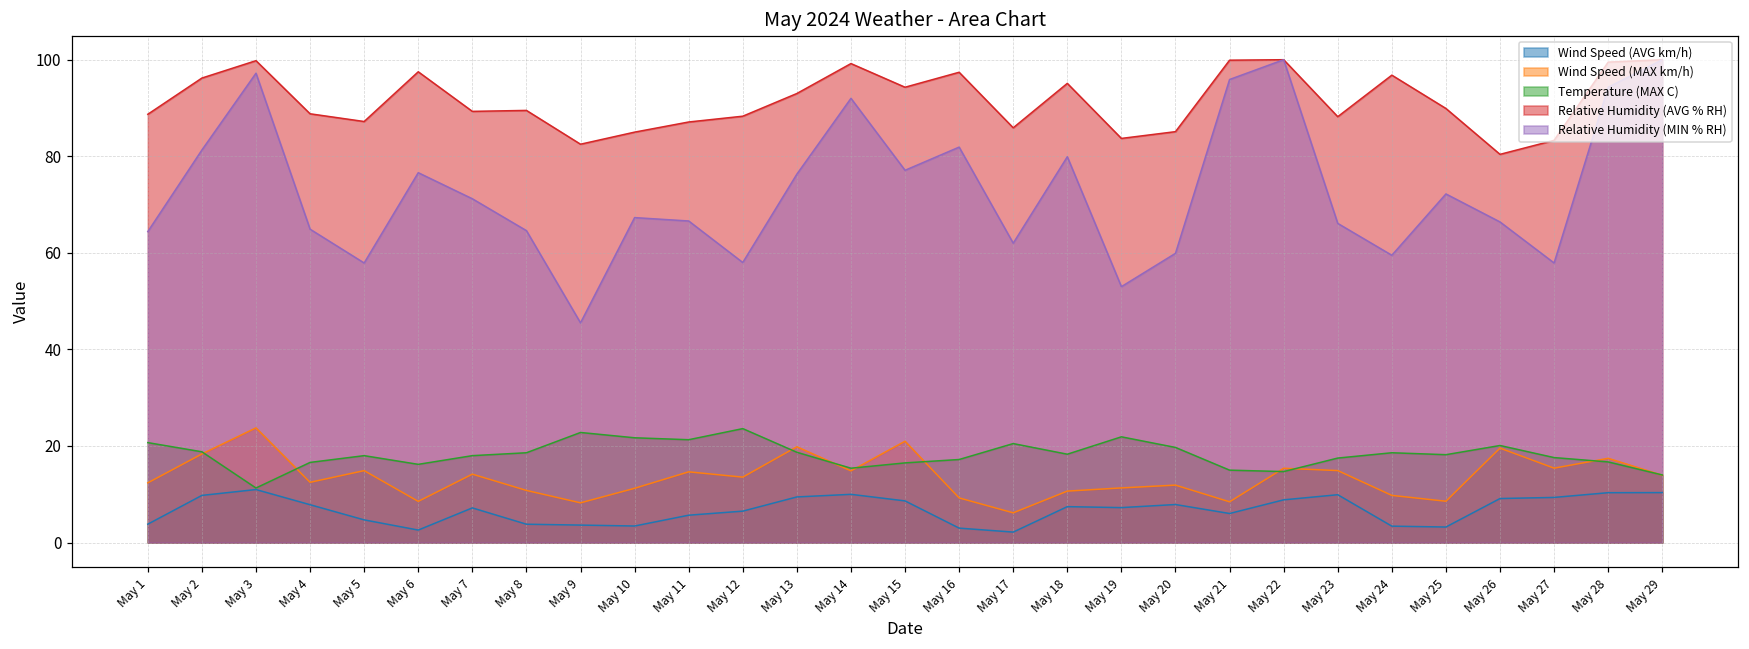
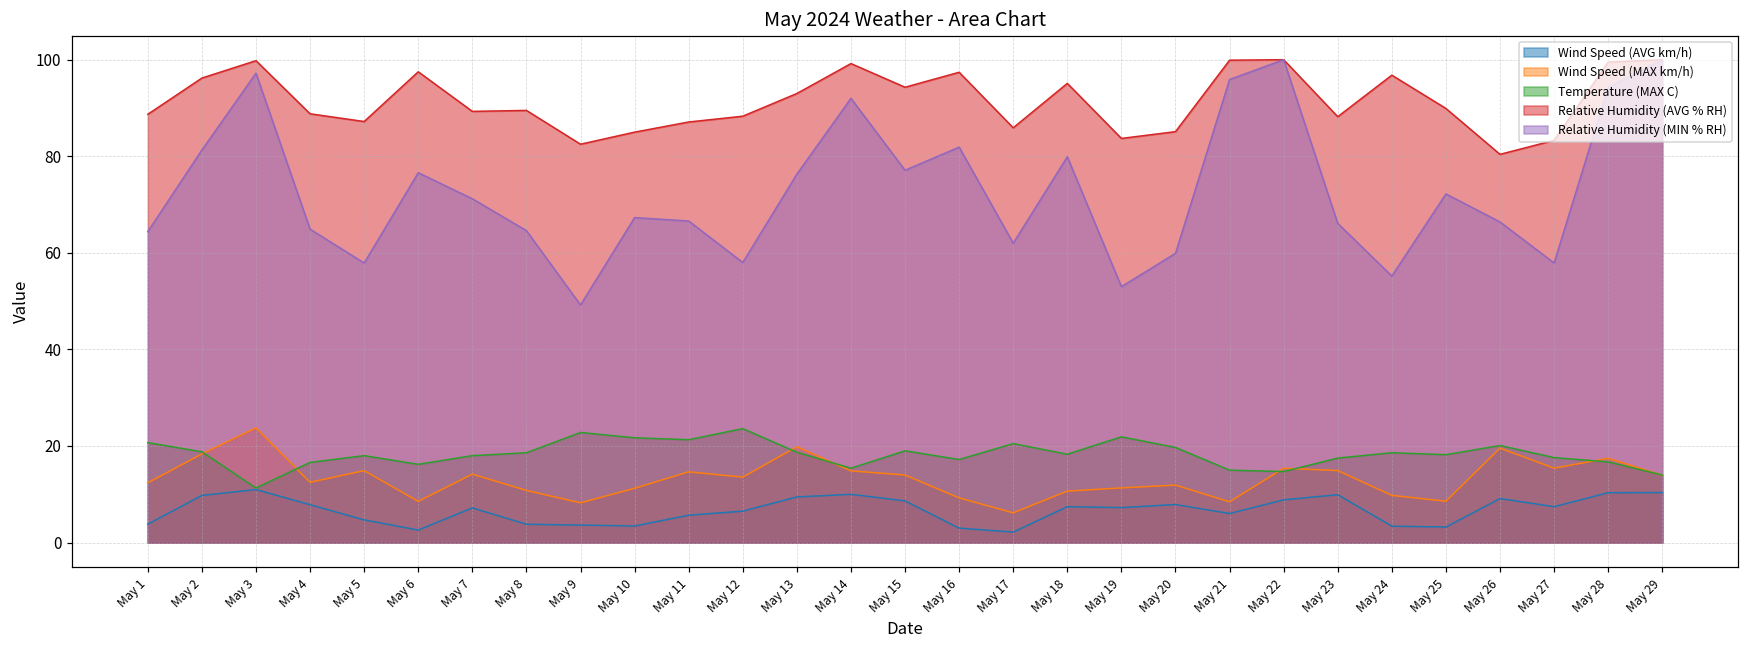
  {
    "Wind Speed (AVG km/h)": {
      "May 1": 4,
      "May 2": 10,
      "May 4": 8,
      "May 5": 5,
      "May 6": 3,
      "May 7": 7,
      "May 8": 4,
      "May 9": 4,
      "May 10": 3,
      "May 11": 6,
      "May 12": 7,
      "May 13": 9,
      "May 14": 10,
      "May 15": 9,
      "May 16": 3,
      "May 17": 2,
      "May 18": 7,
      "May 19": 7,
      "May 20": 8,
      "May 21": 6,
      "May 22": 9,
      "May 23": 10,
      "May 24": 3,
      "May 25": 3,
      "May 26": 9,
-     "May 27": 9,
+     "May 27": 7,
      "May 28": 10,
      "May 29": 10
    },
    "Wind Speed (MAX km/h)": {
      "May 1": 12,
      "May 3": 24,
      "May 4": 12,
      "May 5": 15,
      "May 6": 9,
      "May 7": 14,
      "May 8": 11,
      "May 9": 8,
      "May 10": 11,
      "May 11": 15,
      "May 12": 14,
      "May 13": 20,
-     "May 15": 21,
+     "May 15": 14,
      "May 16": 9,
      "May 17": 6,
      "May 18": 11,
      "May 19": 11,
      "May 20": 12,
      "May 21": 8,
      "May 22": 15,
      "May 23": 15,
      "May 24": 10,
      "May 25": 9,
      "May 27": 15,
      "May 28": 17
    },
    "Temperature (MAX C)": {
      "May 1": 21,
      "May 4": 17,
      "May 5": 18,
      "May 6": 16,
      "May 7": 18,
      "May 8": 19,
      "May 9": 23,
      "May 10": 22,
      "May 11": 21,
      "May 12": 24,
      "May 13": 19,
-     "May 15": 17,
+     "May 15": 19,
      "May 16": 17,
      "May 17": 21,
      "May 18": 18,
      "May 19": 22,
      "May 20": 20,
      "May 21": 15,
      "May 22": 15,
      "May 23": 18,
      "May 24": 19,
      "May 25": 18,
      "May 27": 18,
      "May 28": 17
    },
    "Relative Humidity (AVG % RH)": {
      "May 1": 89,
      "May 2": 96,
      "May 3": 100,
      "May 4": 89,
      "May 5": 87,
      "May 6": 98,
      "May 7": 89,
      "May 8": 90,
      "May 9": 83,
      "May 10": 85,
      "May 11": 87,
      "May 12": 88,
      "May 13": 93,
      "May 14": 99,
      "May 15": 94,
      "May 16": 97,
      "May 17": 86,
      "May 18": 95,
      "May 19": 84,
      "May 20": 85,
      "May 21": 100,
      "May 23": 88,
      "May 24": 97,
      "May 25": 90,
      "May 26": 80,
      "May 27": 83
    },
    "Relative Humidity (MIN % RH)": {
      "May 1": 64,
      "May 2": 81,
      "May 3": 97,
      "May 4": 65,
      "May 5": 58,
      "May 6": 77,
      "May 7": 71,
      "May 8": 65,
-     "May 9": 46,
+     "May 9": 49,
      "May 10": 67,
      "May 11": 67,
      "May 12": 58,
      "May 13": 76,
      "May 14": 92,
      "May 15": 77,
      "May 16": 82,
      "May 17": 62,
      "May 18": 80,
      "May 19": 53,
      "May 20": 60,
      "May 21": 96,
      "May 23": 66,
-     "May 24": 60,
+     "May 24": 55,
      "May 25": 72,
      "May 26": 66,
      "May 27": 58
    }
  }
